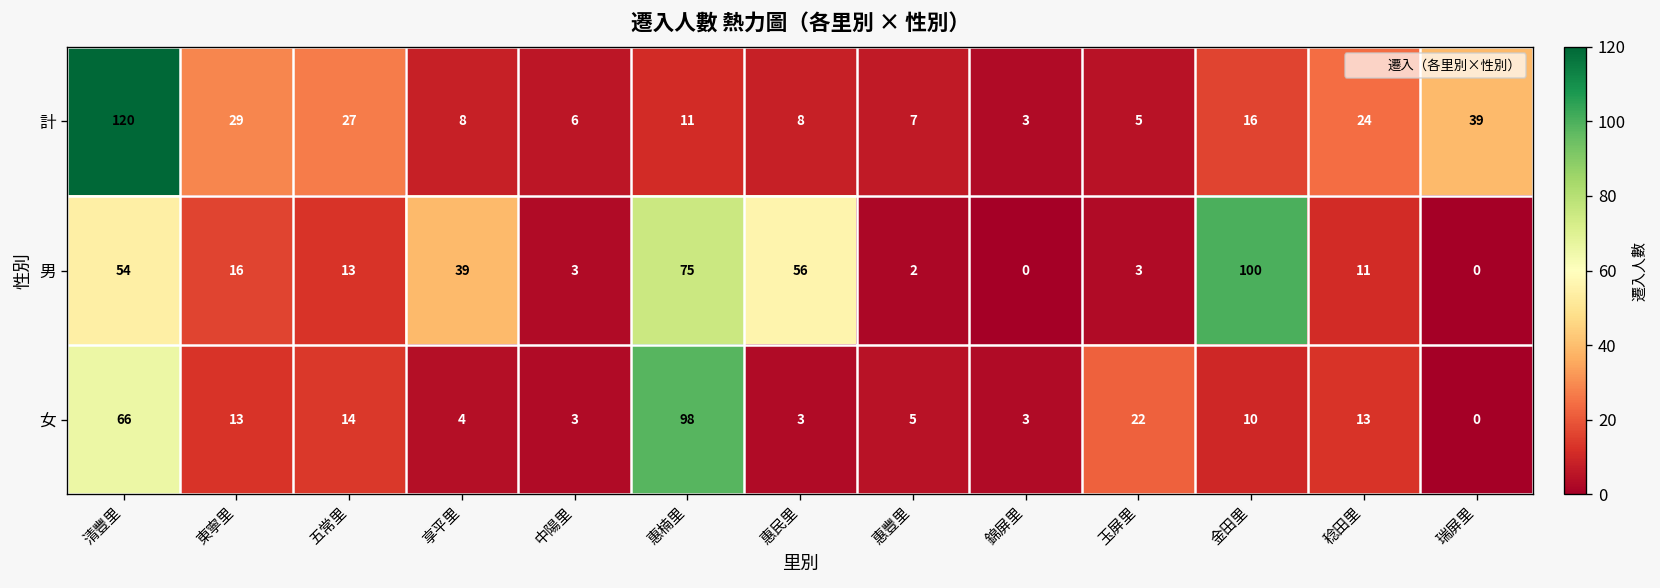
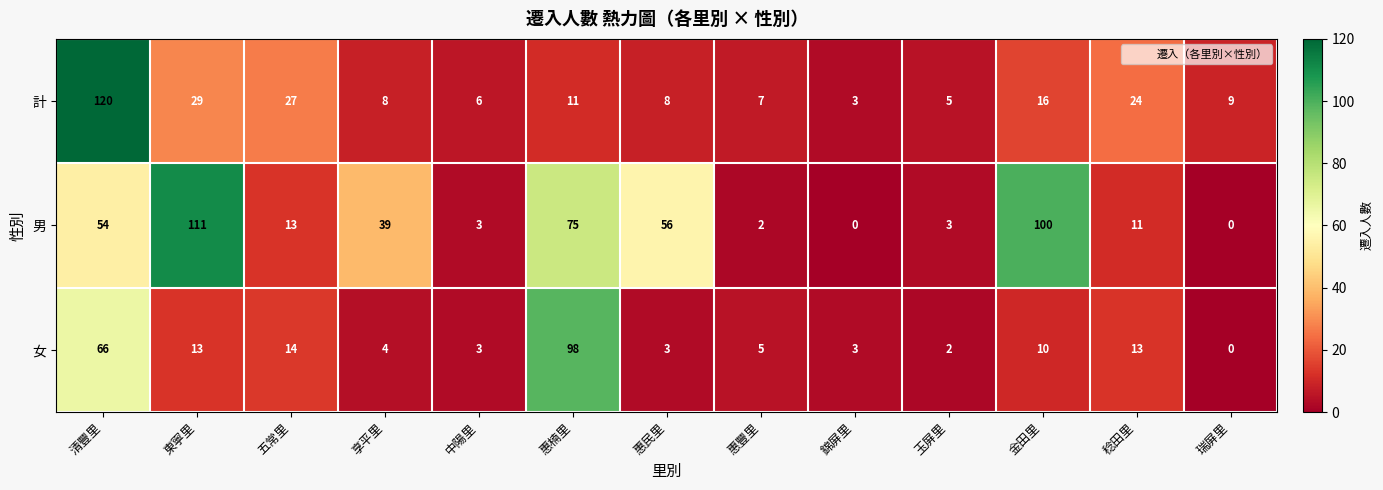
  {
    "計": {
      "清豐里": 120,
      "東寧里": 29,
      "五常里": 27,
      "享平里": 8,
      "中陽里": 6,
      "惠楠里": 11,
      "惠民里": 8,
      "惠豐里": 7,
      "錦屏里": 3,
      "玉屏里": 5,
      "金田里": 16,
      "稔田里": 24,
-     "瑞屏里": 39
+     "瑞屏里": 9
    },
    "男": {
      "清豐里": 54,
-     "東寧里": 16,
+     "東寧里": 111,
      "五常里": 13,
      "享平里": 39,
      "中陽里": 3,
      "惠楠里": 75,
      "惠民里": 56,
      "惠豐里": 2,
      "錦屏里": 0,
      "玉屏里": 3,
      "金田里": 100,
      "稔田里": 11,
      "瑞屏里": 0
    },
    "女": {
      "清豐里": 66,
      "東寧里": 13,
      "五常里": 14,
      "享平里": 4,
      "中陽里": 3,
      "惠楠里": 98,
      "惠民里": 3,
      "惠豐里": 5,
      "錦屏里": 3,
-     "玉屏里": 22,
+     "玉屏里": 2,
      "金田里": 10,
      "稔田里": 13,
      "瑞屏里": 0
    }
  }
